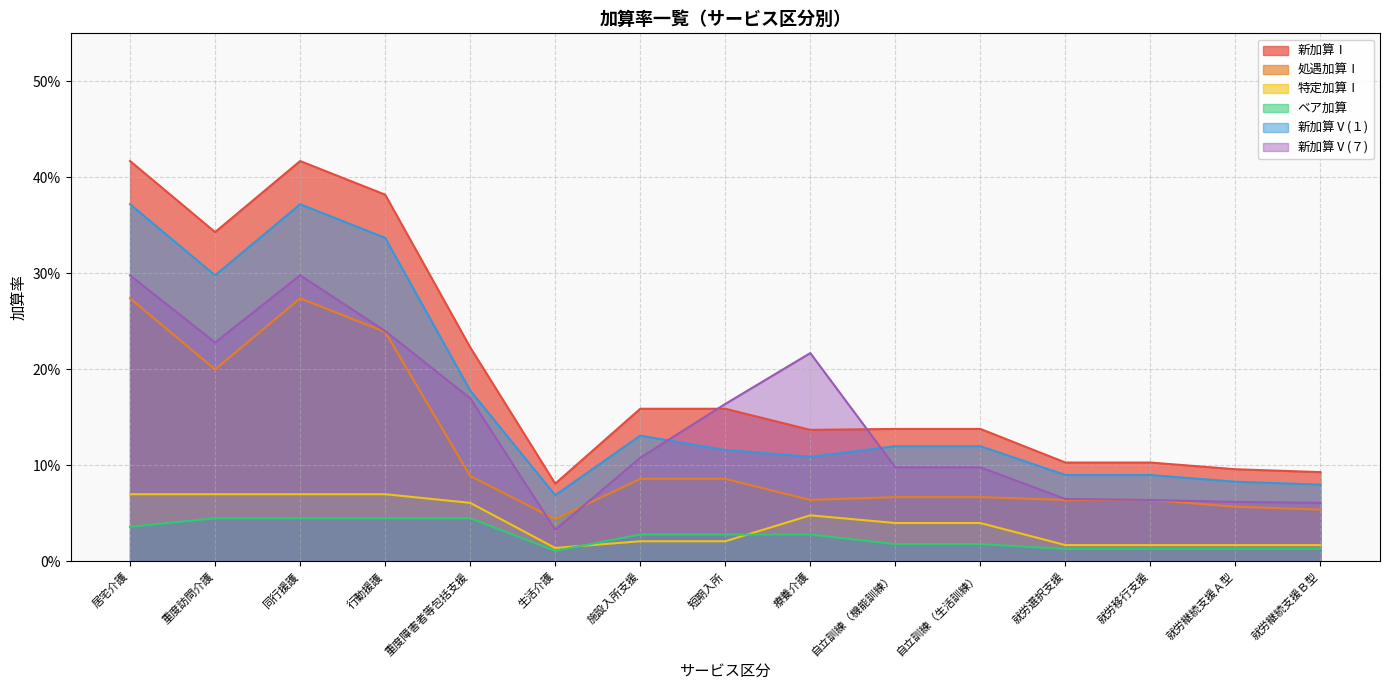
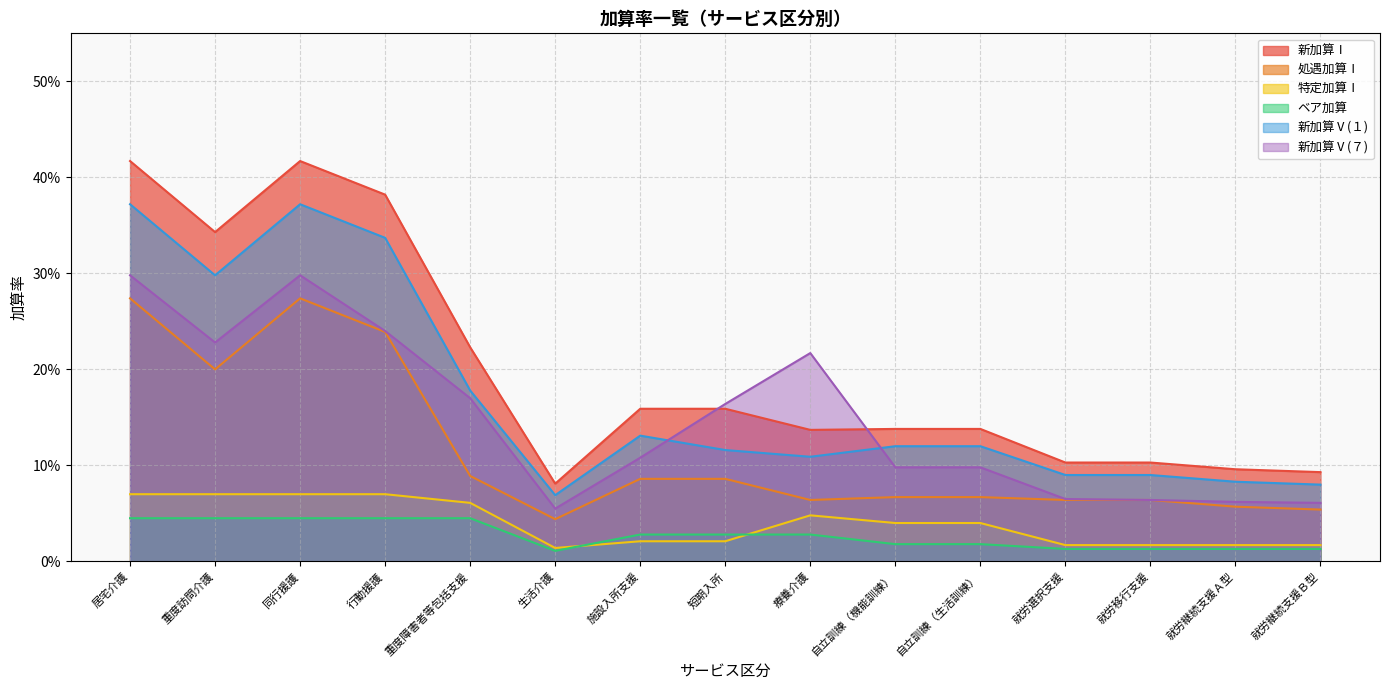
  {
    "特定加算Ⅰ": {
      "居宅介護": "7%",
      "重度訪問介護": "7%",
      "同行援護": "7%",
      "行動援護": "7%",
      "重度障害者等包括支援": "6%",
      "生活介護": "1%",
      "施設入所支援": "2%",
      "短期入所": "2%",
      "療養介護": "5%",
      "自立訓練（機能訓練）": "4%",
      "自立訓練（生活訓練）": "4%",
      "就労選択支援": "2%",
      "就労移行支援": "2%",
      "就労継続支援Ａ型": "2%",
      "就労継続支援Ｂ型": "2%"
    },
    "ベア加算": {
-     "居宅介護": "4%",
+     "居宅介護": "5%",
      "重度訪問介護": "5%",
      "同行援護": "5%",
      "行動援護": "5%",
      "重度障害者等包括支援": "5%",
      "生活介護": "1%",
      "施設入所支援": "3%",
      "短期入所": "3%",
      "療養介護": "3%",
      "自立訓練（機能訓練）": "2%",
      "自立訓練（生活訓練）": "2%",
      "就労選択支援": "1%",
      "就労移行支援": "1%",
      "就労継続支援Ａ型": "1%",
      "就労継続支援Ｂ型": "1%"
    },
    "新加算Ⅴ(１)": {
      "居宅介護": "37%",
      "重度訪問介護": "30%",
      "同行援護": "37%",
      "行動援護": "34%",
      "重度障害者等包括支援": "18%",
      "生活介護": "7%",
      "施設入所支援": "13%",
      "短期入所": "12%",
      "療養介護": "11%",
      "自立訓練（機能訓練）": "12%",
      "自立訓練（生活訓練）": "12%",
      "就労選択支援": "9%",
      "就労移行支援": "9%",
      "就労継続支援Ａ型": "8%",
      "就労継続支援Ｂ型": "8%"
    },
    "新加算Ⅴ(７)": {
      "居宅介護": "30%",
      "重度訪問介護": "23%",
      "同行援護": "30%",
      "重度障害者等包括支援": "17%",
-     "生活介護": "3%",
+     "生活介護": "6%",
      "施設入所支援": "11%",
      "短期入所": "16%",
      "療養介護": "22%",
      "自立訓練（機能訓練）": "10%",
      "自立訓練（生活訓練）": "10%",
      "就労継続支援Ａ型": "6%",
      "就労継続支援Ｂ型": "6%"
    }
  }
